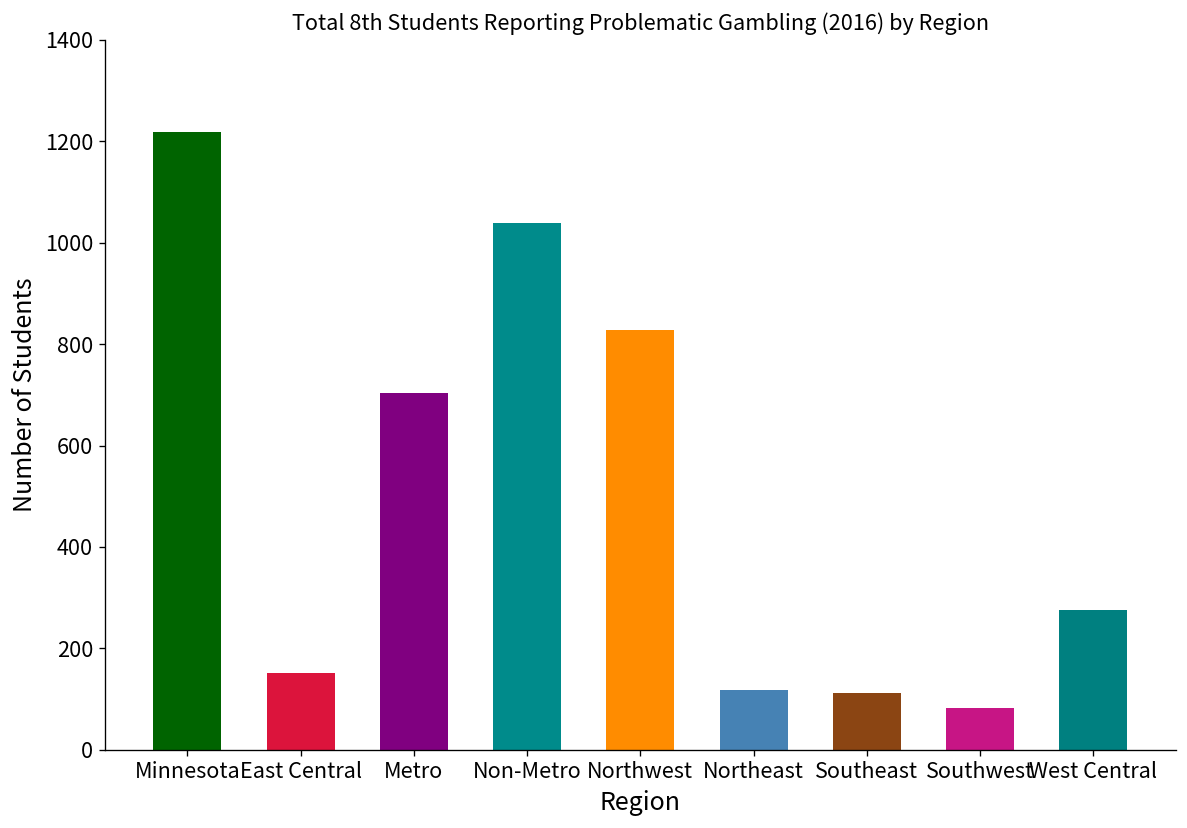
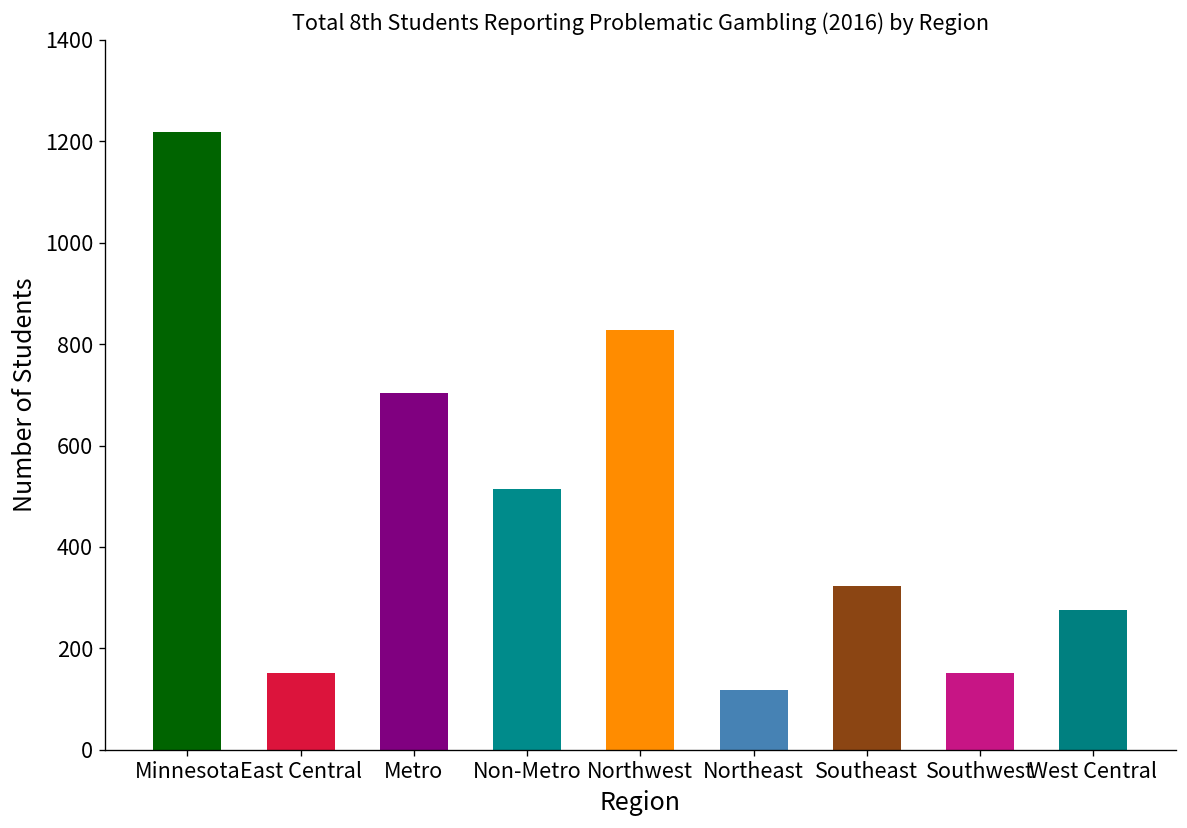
  {
    "Minnesota": 1220,
    "East Central": 150,
    "Metro": 700,
-   "Non-Metro": 1040,
+   "Non-Metro": 510,
    "Northwest": 830,
    "Northeast": 120,
-   "Southeast": 110,
-   "Southwest": 80,
+   "Southeast": 320,
+   "Southwest": 150,
    "West Central": 280
  }
